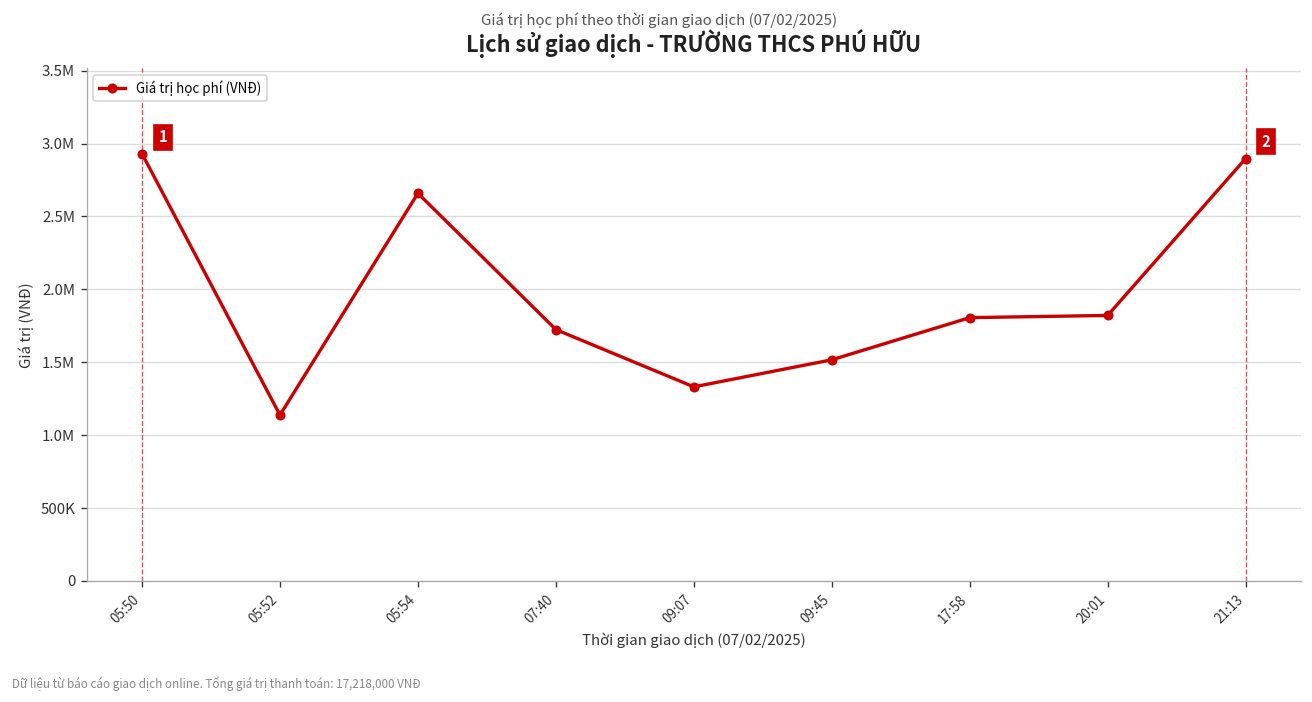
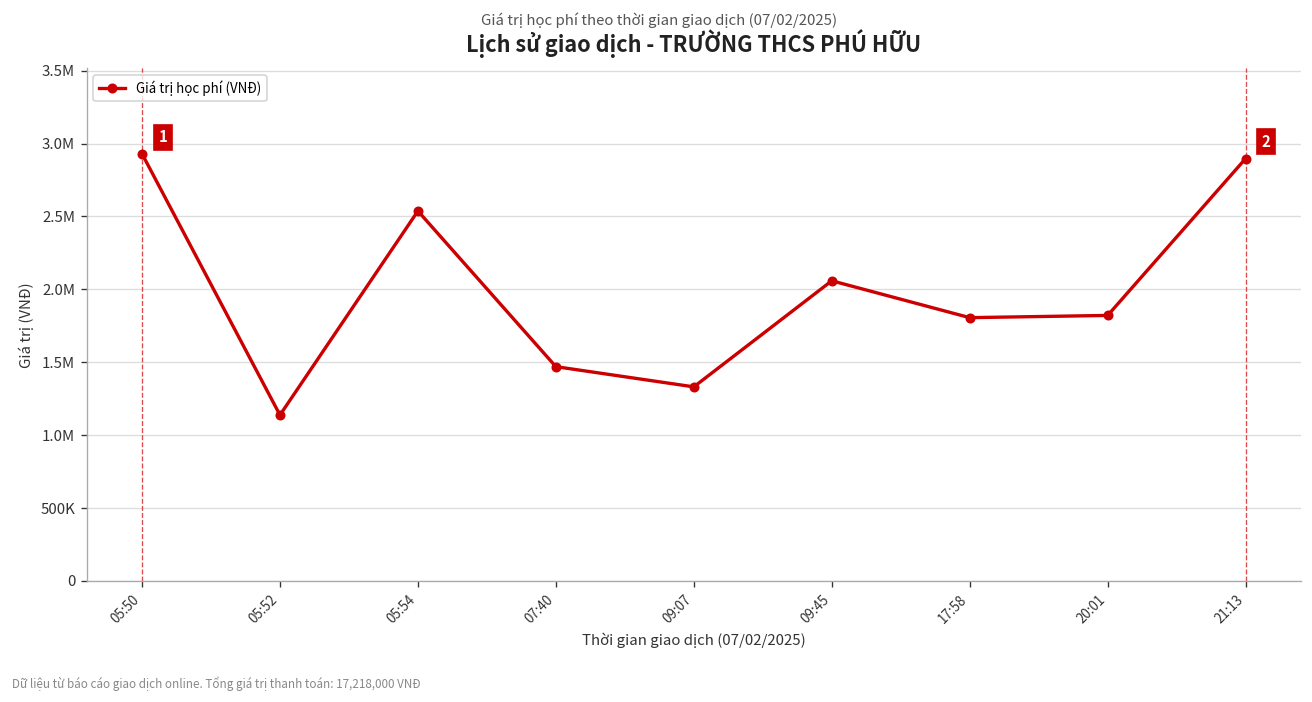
  {
    "05:52": 1140000,
-   "05:54": 2660000,
-   "07:40": 1720000,
+   "05:54": 2540000,
+   "07:40": 1470000,
    "09:07": 1330000,
-   "09:45": 1520000,
+   "09:45": 2060000,
    "17:58": 1810000,
    "20:01": 1820000
  }
